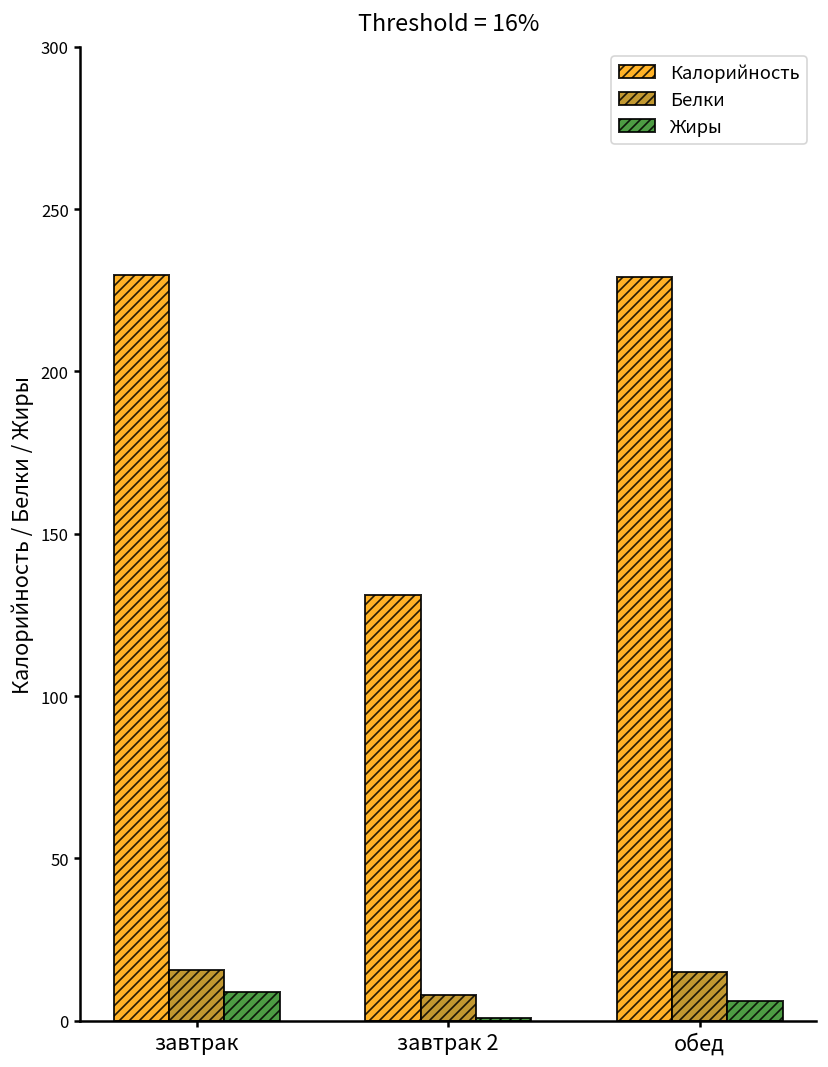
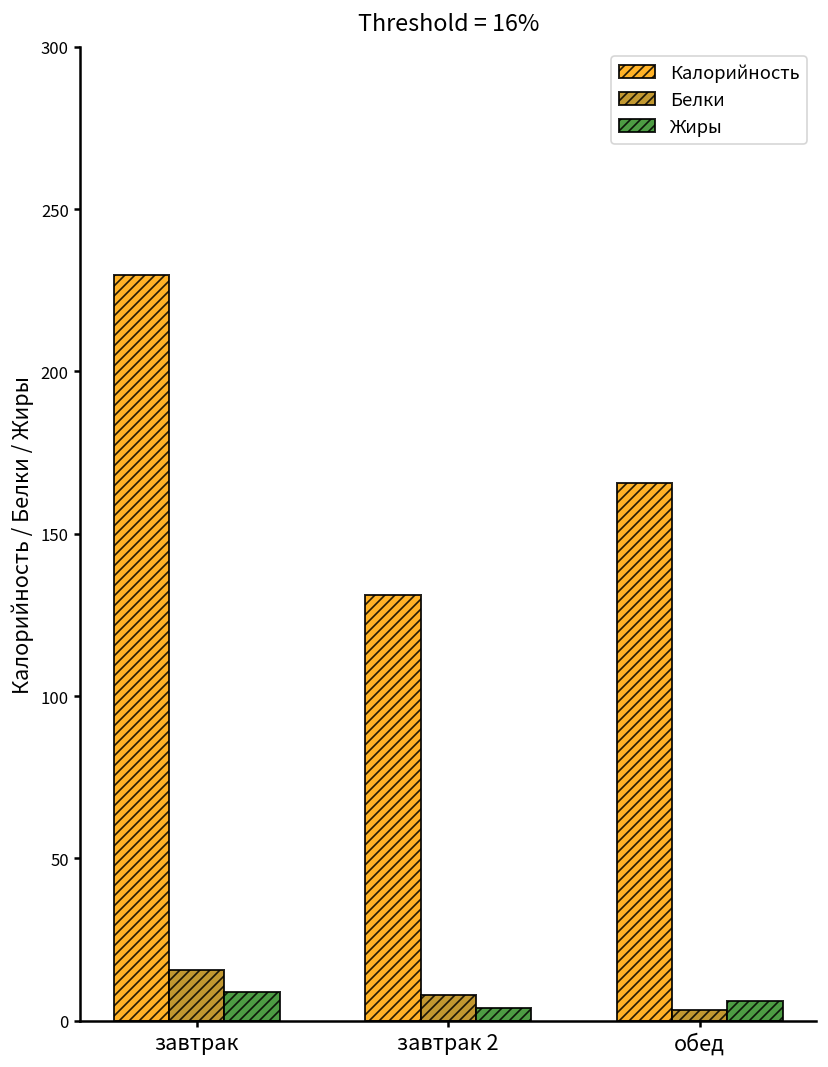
  {
    "Калорийность": {
      "завтрак": 230,
      "завтрак 2": 131,
-     "обед": 229
+     "обед": 166
    },
    "Белки": {
      "завтрак": 16,
      "завтрак 2": 8,
-     "обед": 15
+     "обед": 3
    },
    "Жиры": {
      "завтрак": 9,
-     "завтрак 2": 1,
+     "завтрак 2": 4,
      "обед": 6
    }
  }
